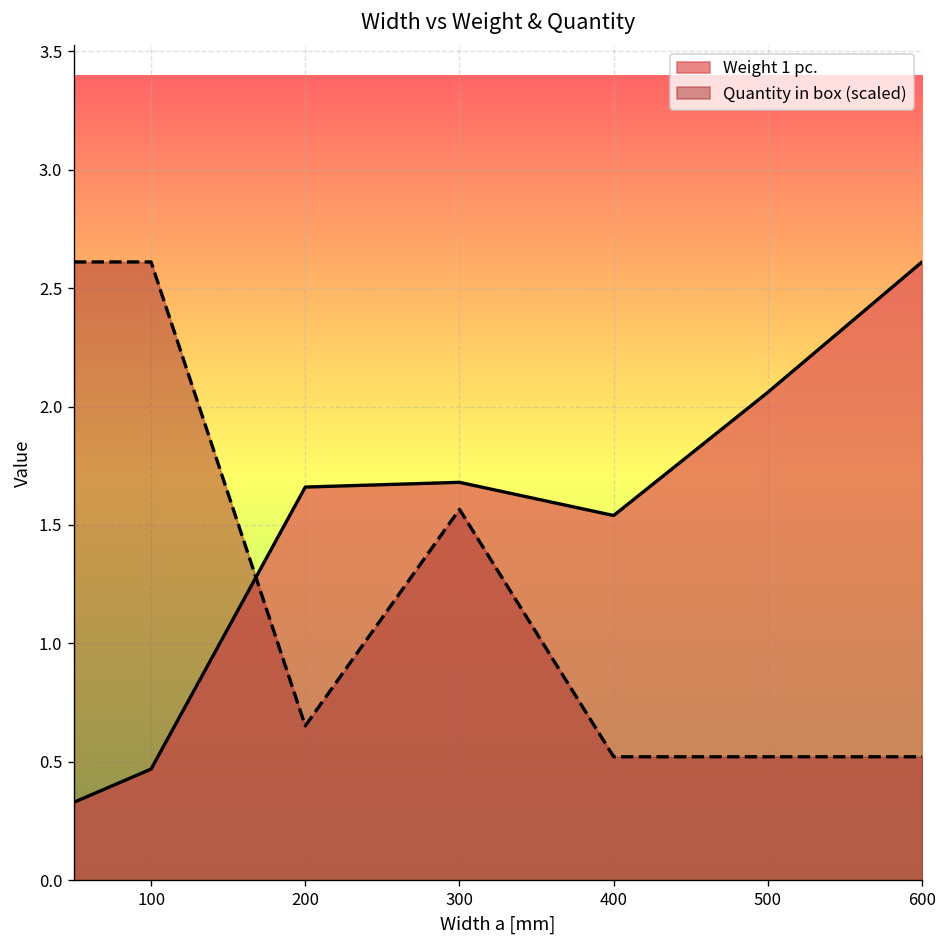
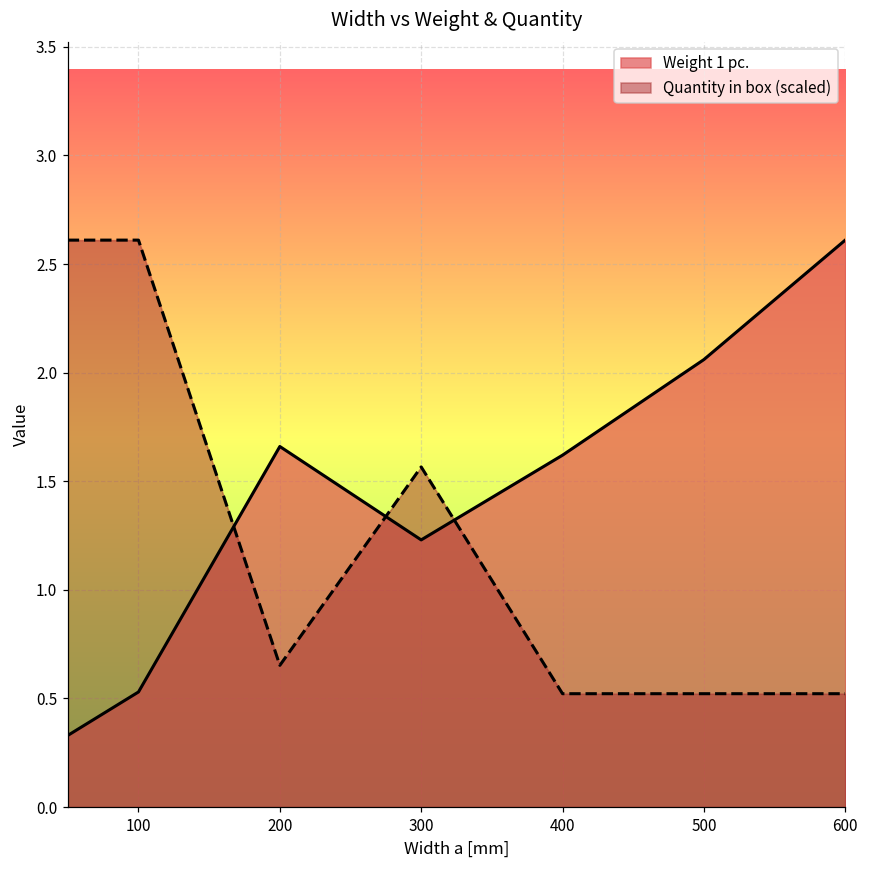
  {
    "Weight 1 pc.": {
-     "100": 0.47,
+     "100": 0.53,
      "200": 1.66,
-     "300": 1.68,
-     "400": 1.54,
+     "300": 1.23,
+     "400": 1.62,
      "500": 2.06,
      "600": 2.61
    },
    "Quantity in box (scaled)": {
      "100": 2.61,
      "200": 0.65,
      "300": 1.57,
      "400": 0.52,
      "500": 0.52,
      "600": 0.52
    }
  }
